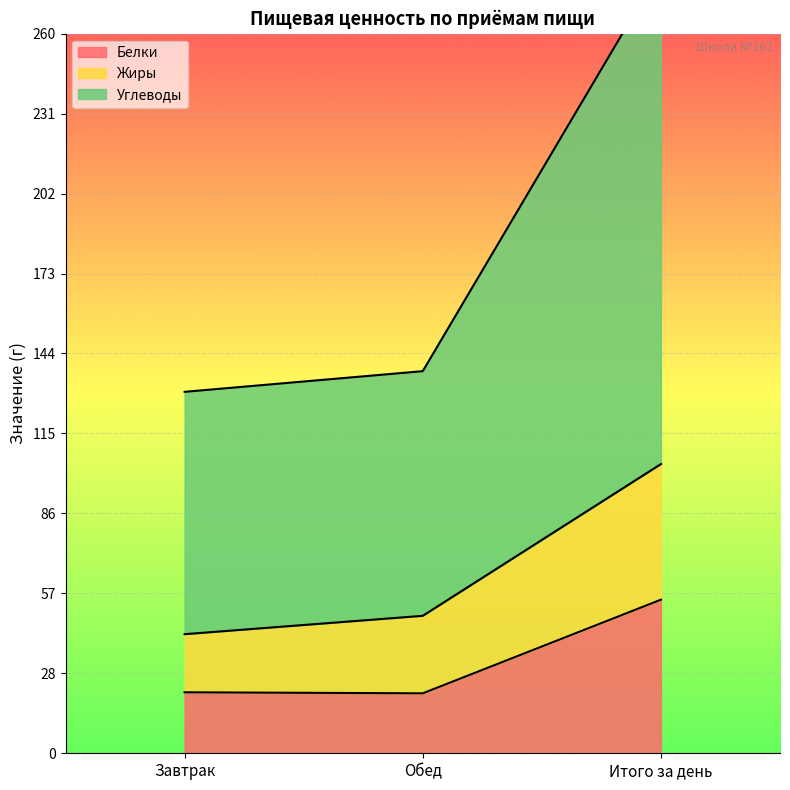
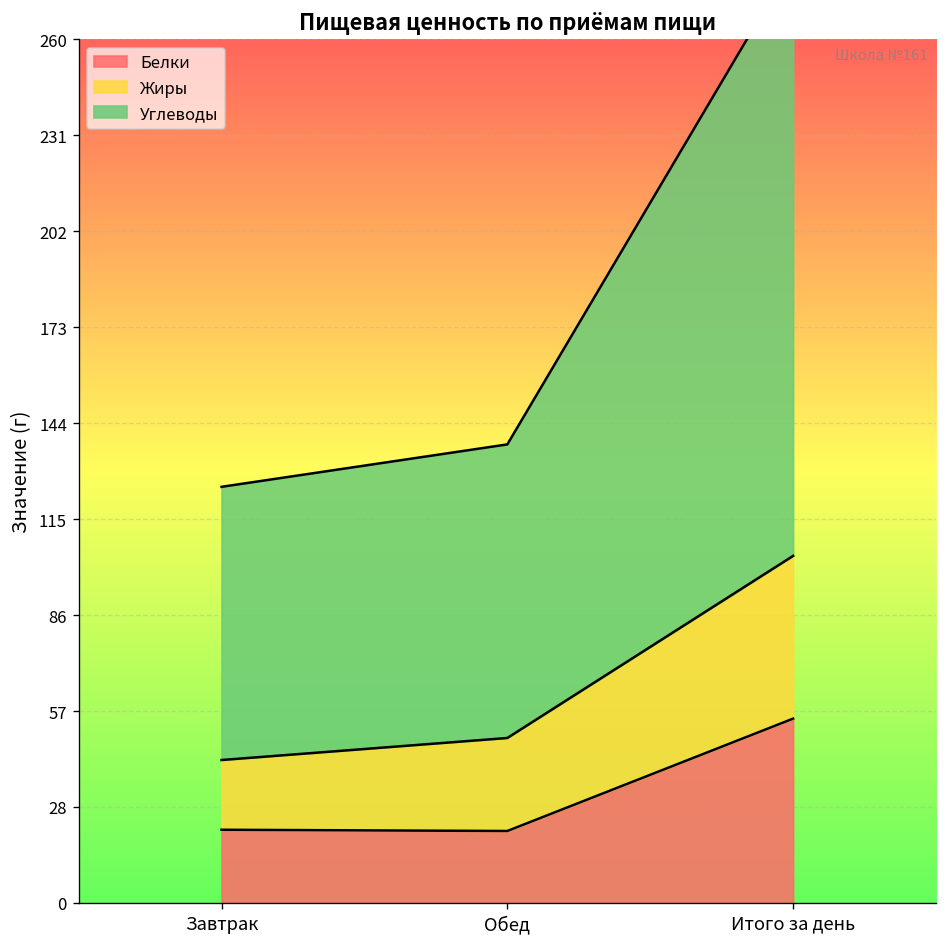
  {
    "Белки": {
      "Завтрак": 22,
      "Обед": 22,
      "Итого за день": 55
    },
    "Жиры": {
      "Завтрак": 21,
      "Обед": 28,
      "Итого за день": 49
    },
    "Углеводы": {
-     "Завтрак": 88,
+     "Завтрак": 82,
      "Обед": 88
    }
  }
